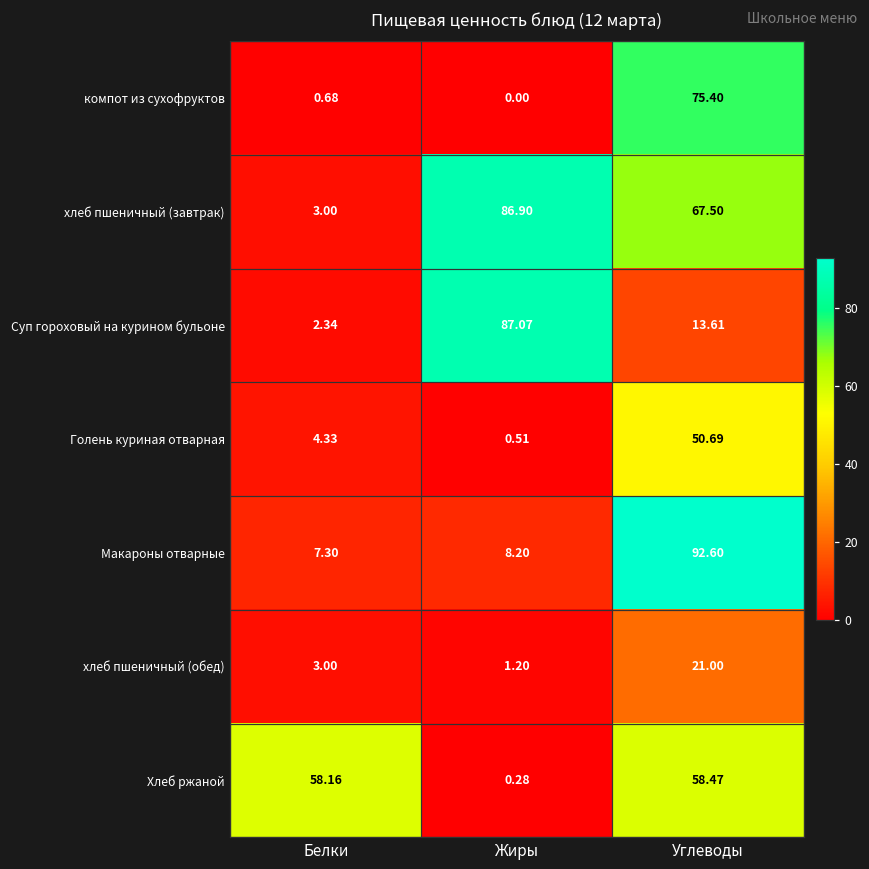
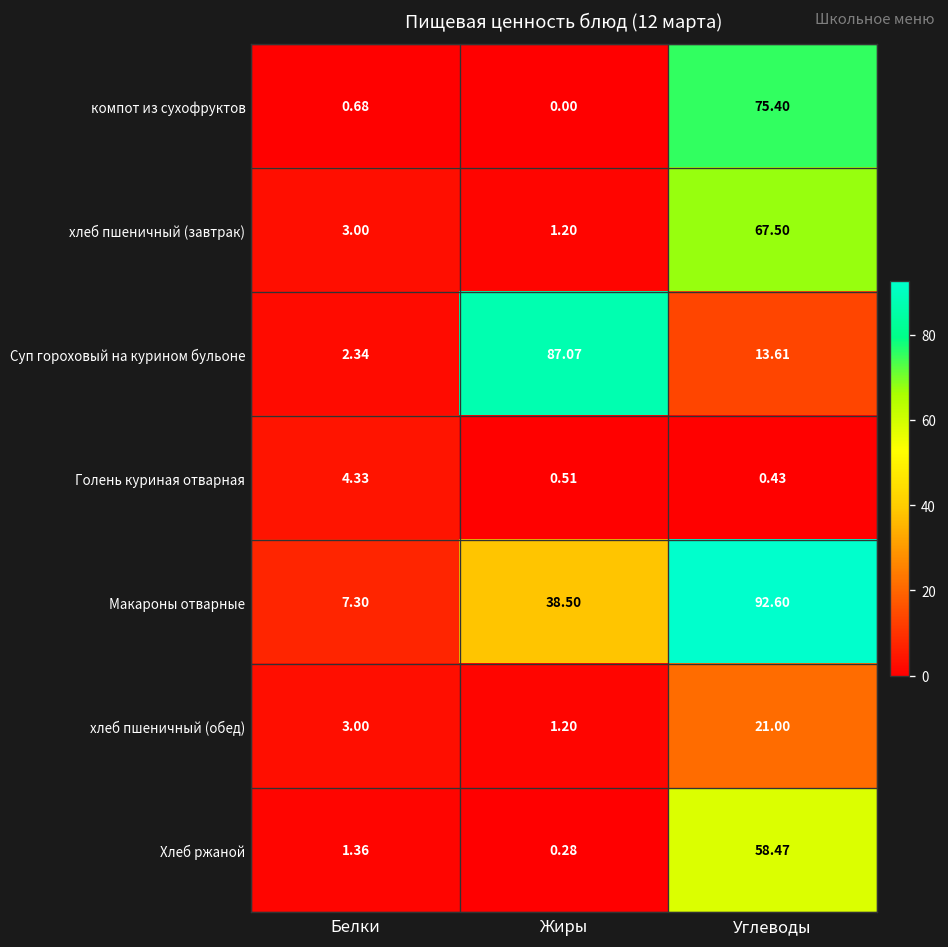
  {
    "компот из сухофруктов": {
      "Белки": 0.68,
      "Жиры": 0.00,
      "Углеводы": 75.40
    },
    "хлеб пшеничный (завтрак)": {
      "Белки": 3.00,
-     "Жиры": 86.90,
+     "Жиры": 1.20,
      "Углеводы": 67.50
    },
    "Суп гороховый на курином бульоне": {
      "Белки": 2.34,
      "Жиры": 87.07,
      "Углеводы": 13.61
    },
    "Голень куриная отварная": {
      "Белки": 4.33,
      "Жиры": 0.51,
-     "Углеводы": 50.69
+     "Углеводы": 0.43
    },
    "Макароны отварные": {
      "Белки": 7.30,
-     "Жиры": 8.20,
+     "Жиры": 38.50,
      "Углеводы": 92.60
    },
    "хлеб пшеничный (обед)": {
      "Белки": 3.00,
      "Жиры": 1.20,
      "Углеводы": 21.00
    },
    "Хлеб ржаной": {
-     "Белки": 58.16,
+     "Белки": 1.36,
      "Жиры": 0.28,
      "Углеводы": 58.47
    }
  }
